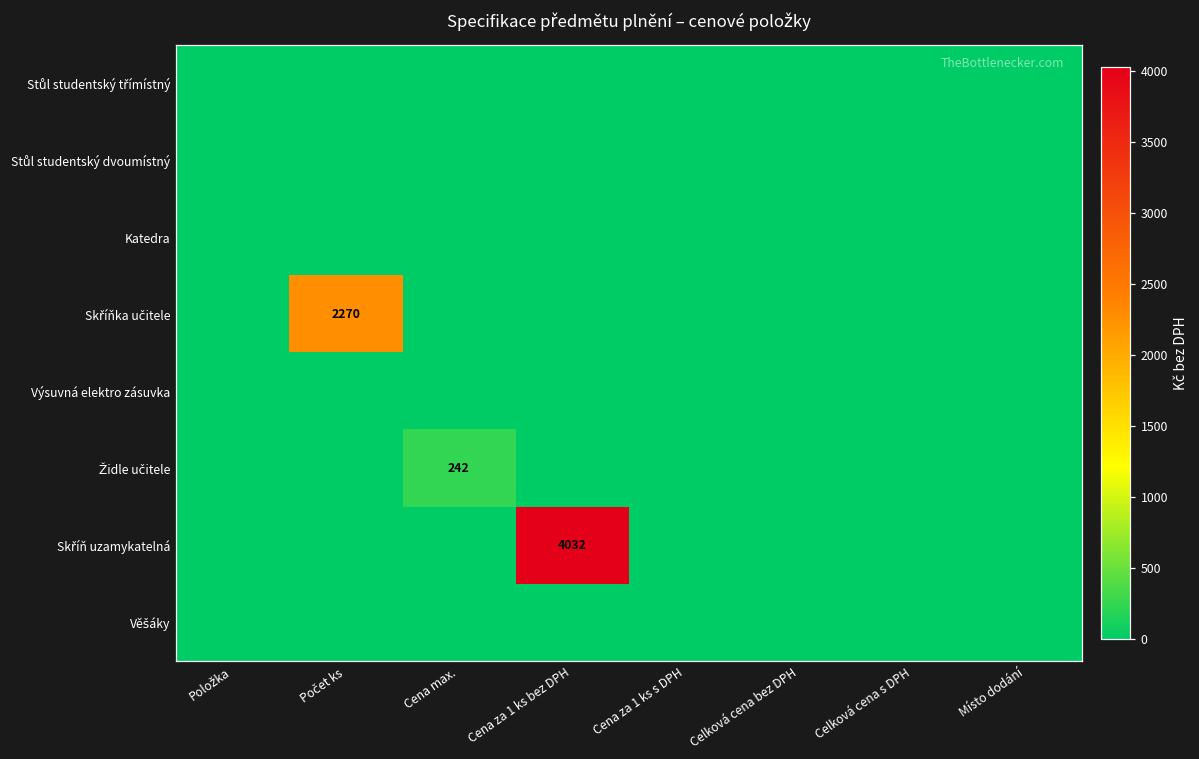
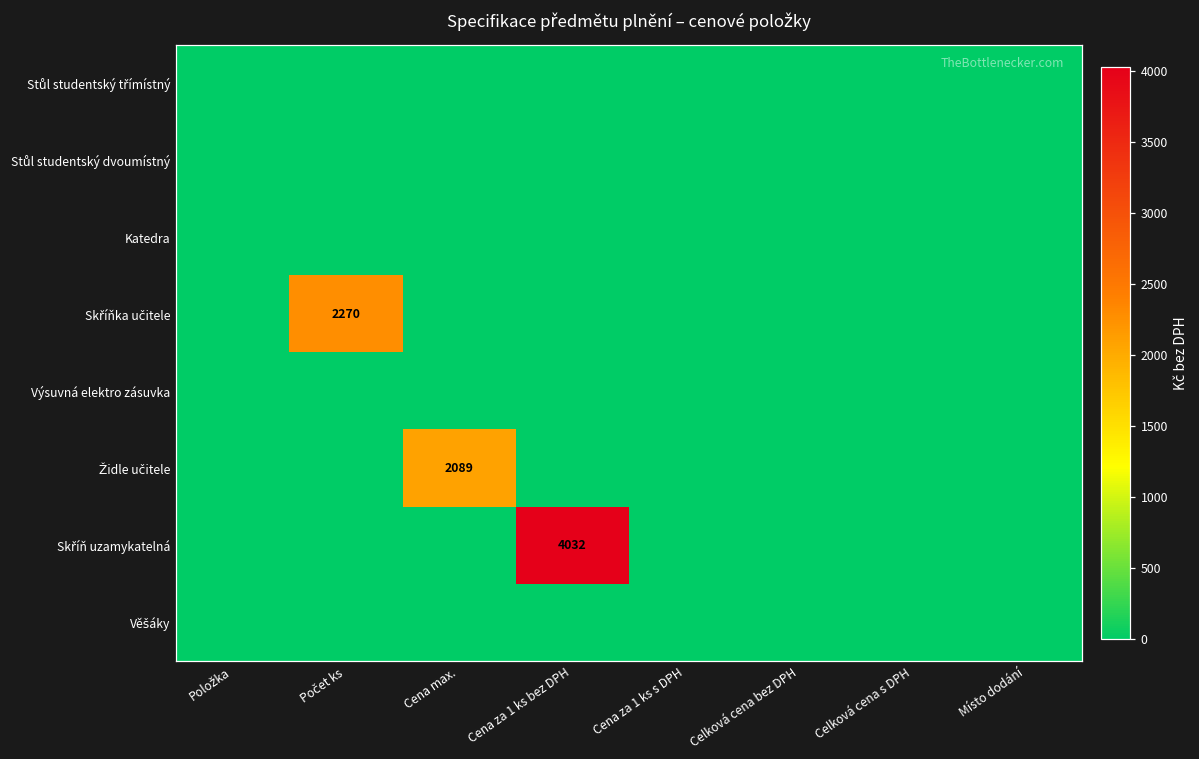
  {
    "Skříňka učitele": {
      "Počet ks": 2270
    },
    "Židle učitele": {
-     "Cena max.": 242
+     "Cena max.": 2089
    },
    "Skříň uzamykatelná": {
      "Cena za 1 ks bez DPH": 4032
    }
  }
